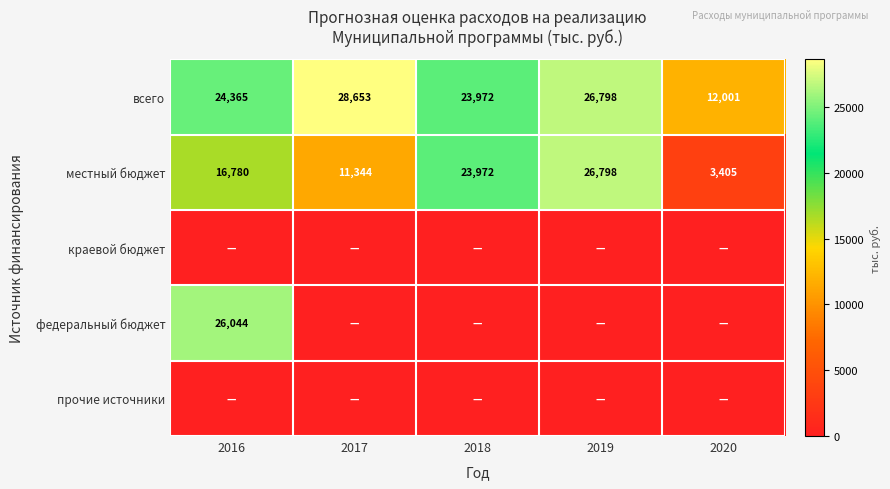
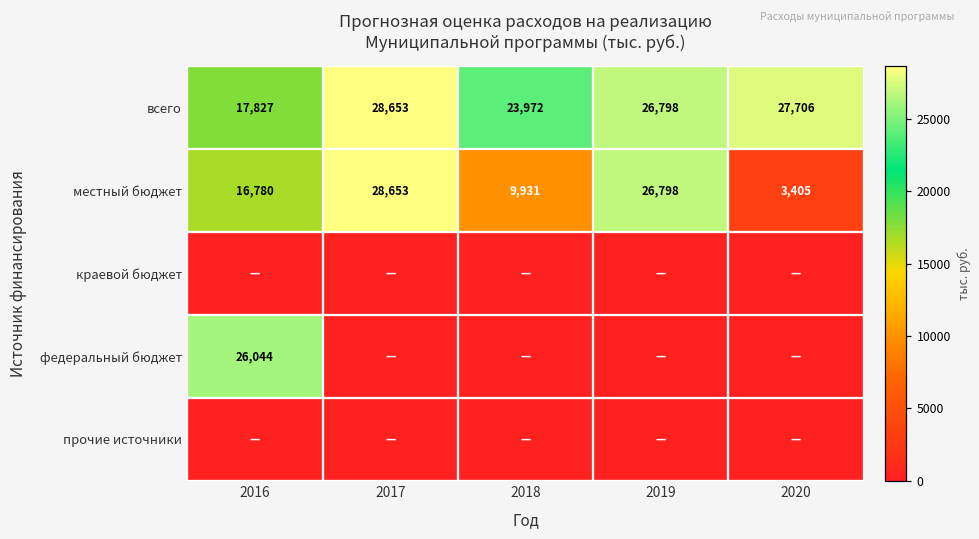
  {
    "всего": {
-     "2016": "24,365",
+     "2016": "17,827",
      "2017": "28,653",
      "2018": "23,972",
      "2019": "26,798",
-     "2020": "12,001"
+     "2020": "27,706"
    },
    "местный бюджет": {
      "2016": "16,780",
-     "2017": "11,344",
-     "2018": "23,972",
+     "2017": "28,653",
+     "2018": "9,931",
      "2019": "26,798",
      "2020": "3,405"
    },
    "федеральный бюджет": {
      "2016": "26,044"
    }
  }
